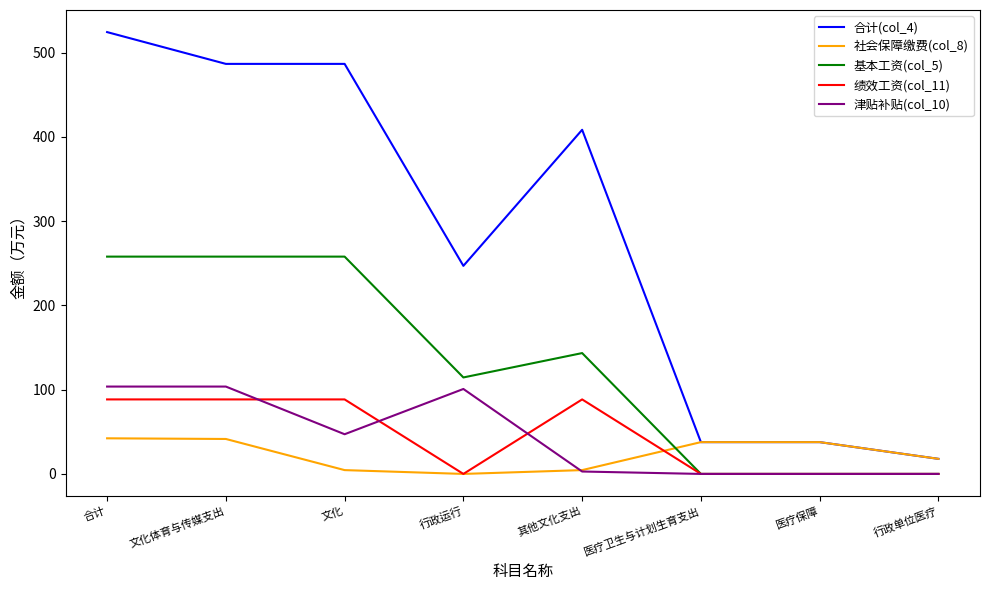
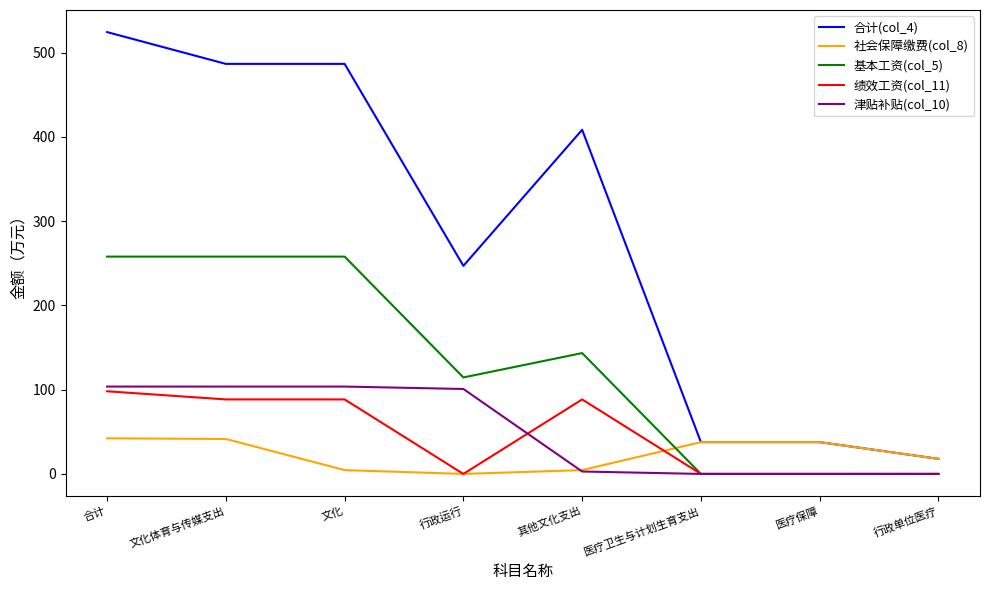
  {
    "合计(col_4)": {
      "合计": 520,
      "文化体育与传媒支出": 490,
      "文化": 490,
      "行政运行": 250,
      "其他文化支出": 410
    },
    "社会保障缴费(col_8)": {
      "合计": 40,
      "文化体育与传媒支出": 40,
      "文化": 0
    },
    "基本工资(col_5)": {
      "合计": 260,
      "文化体育与传媒支出": 260,
      "文化": 260,
      "行政运行": 110,
      "其他文化支出": 140
    },
    "绩效工资(col_11)": {
-     "合计": 90,
+     "合计": 100,
      "文化体育与传媒支出": 90,
      "文化": 90,
      "其他文化支出": 90
    },
    "津贴补贴(col_10)": {
      "合计": 100,
      "文化体育与传媒支出": 100,
-     "文化": 50,
+     "文化": 100,
      "行政运行": 100
    }
  }
